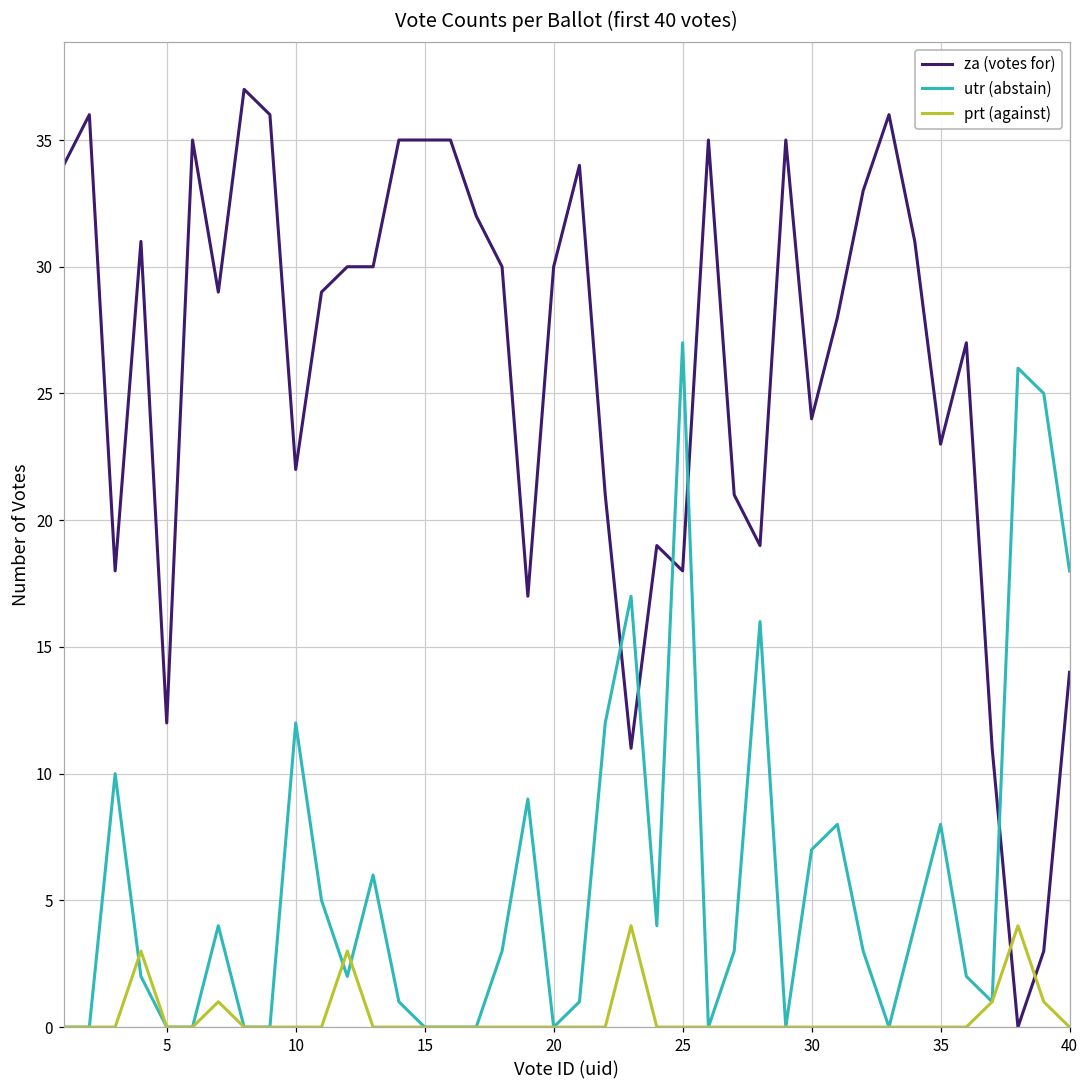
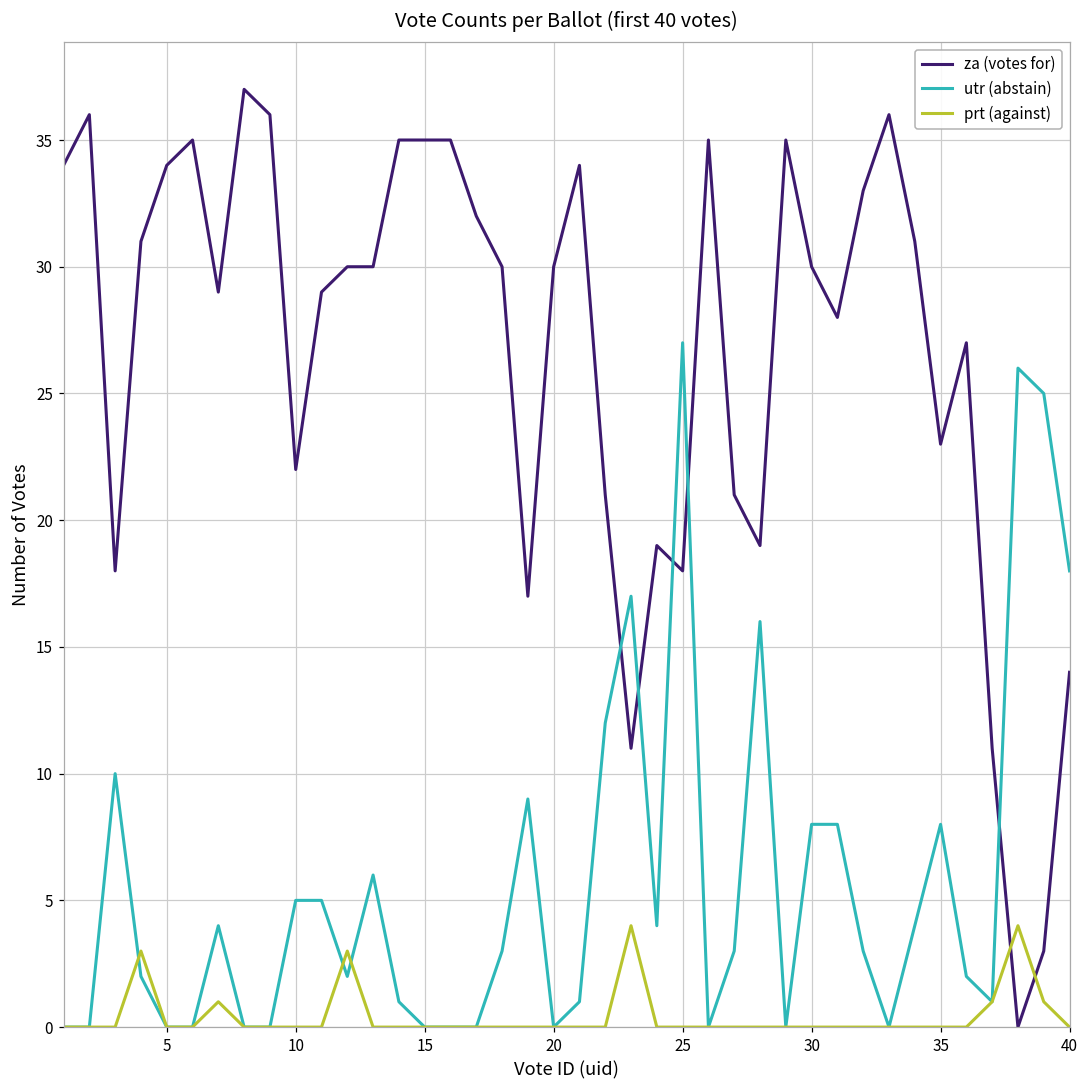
  {
    "za (votes for)": {
-     "5": 12,
+     "5": 34,
      "10": 22,
      "15": 35,
      "20": 30,
      "25": 18,
-     "30": 24,
+     "30": 30,
      "35": 23,
      "40": 14
    },
    "utr (abstain)": {
-     "10": 12,
+     "10": 5,
      "25": 27,
-     "30": 7,
+     "30": 8,
      "35": 8,
      "40": 18
    },
    "prt (against)": {
      "10": 0,
      "25": 0,
      "30": 0,
      "35": 0,
      "40": 0
    }
  }
